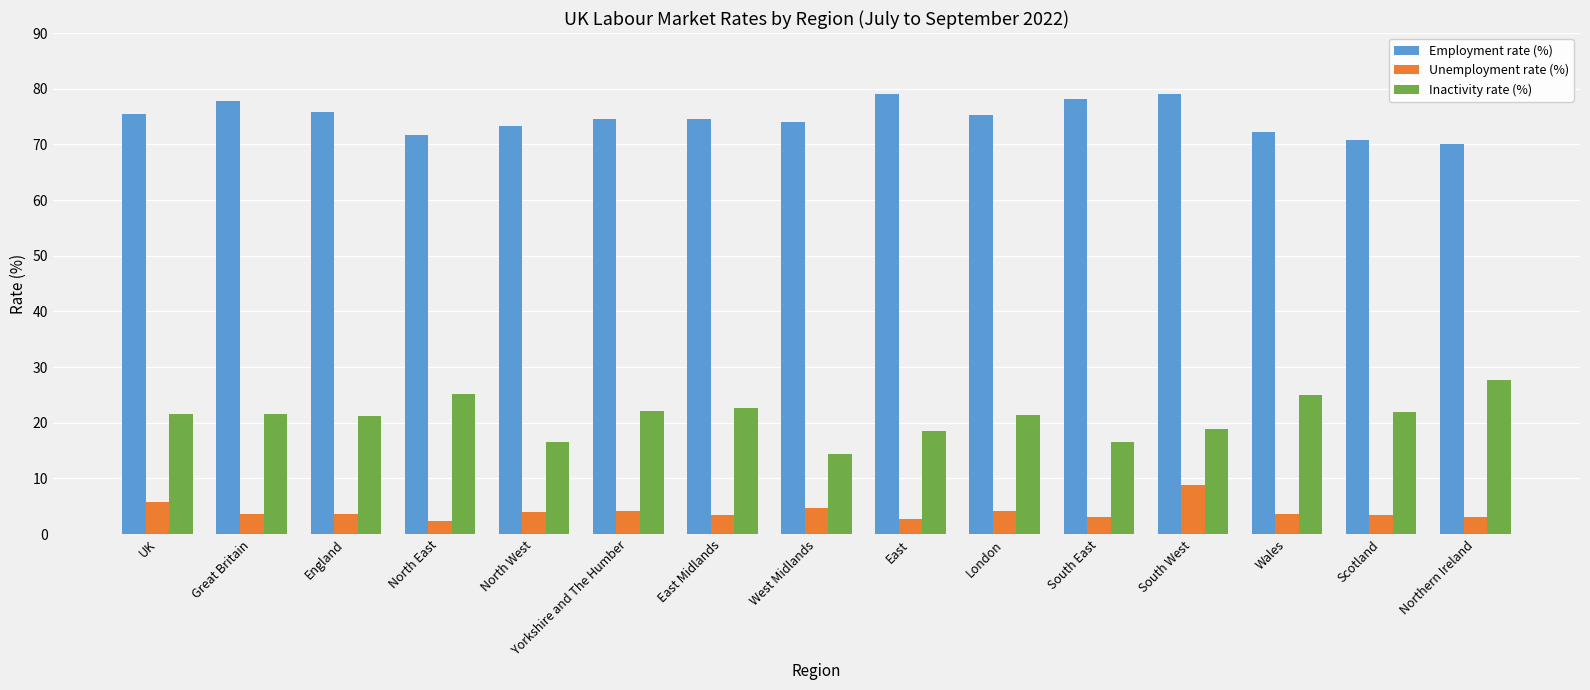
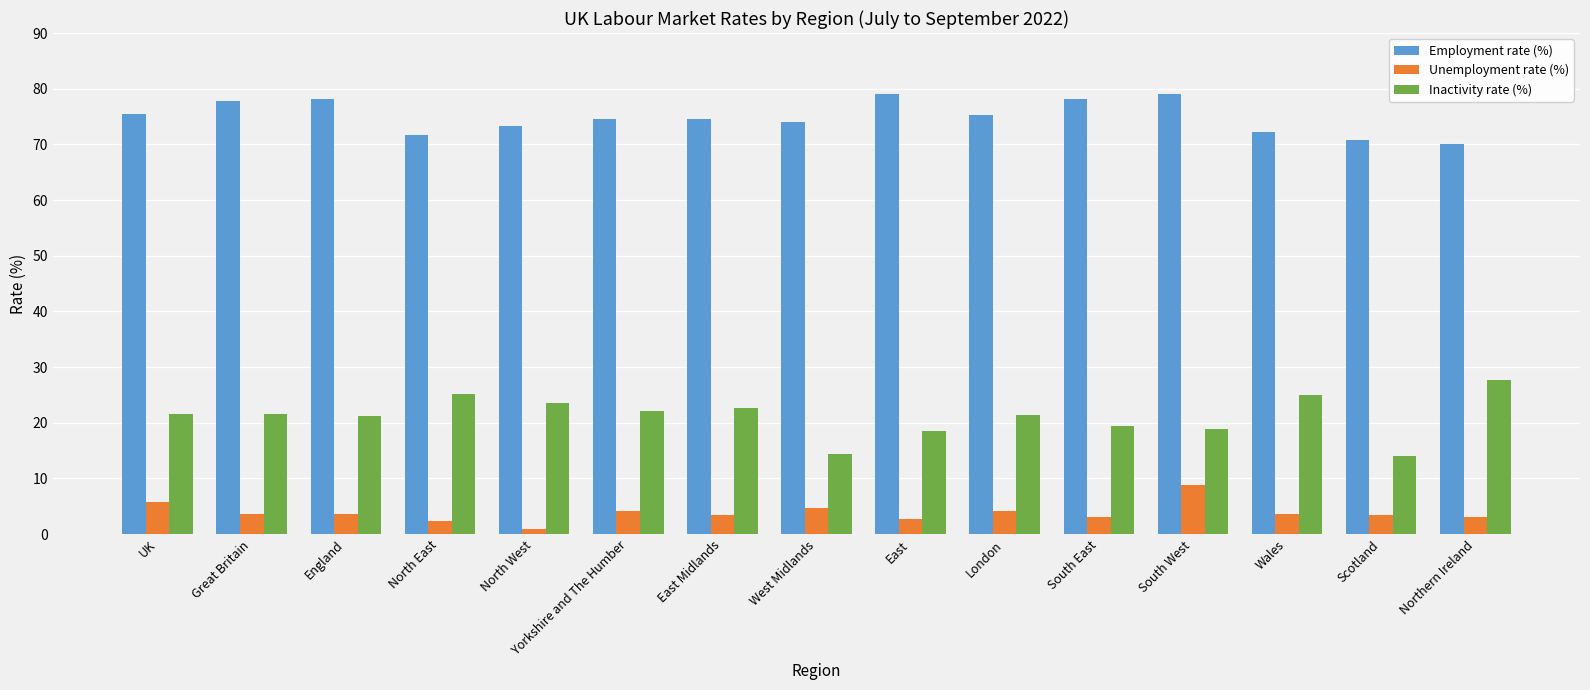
  {
    "Employment rate (%)": {
      "UK": 76,
      "Great Britain": 78,
-     "England": 76,
+     "England": 78,
      "North East": 72,
      "North West": 73,
      "Yorkshire and The Humber": 75,
      "East Midlands": 75,
      "West Midlands": 74,
      "East": 79,
      "London": 75,
      "South East": 78,
      "South West": 79,
      "Wales": 72,
      "Scotland": 71,
      "Northern Ireland": 70
    },
    "Unemployment rate (%)": {
      "UK": 6,
      "Great Britain": 4,
      "England": 4,
      "North East": 2,
-     "North West": 4,
+     "North West": 1,
      "Yorkshire and The Humber": 4,
      "East Midlands": 4,
      "West Midlands": 5,
      "East": 3,
      "London": 4,
      "South East": 3,
      "South West": 9,
      "Wales": 4,
      "Scotland": 4,
      "Northern Ireland": 3
    },
    "Inactivity rate (%)": {
      "UK": 22,
      "Great Britain": 22,
      "England": 21,
      "North East": 25,
-     "North West": 17,
+     "North West": 24,
      "Yorkshire and The Humber": 22,
      "East Midlands": 23,
      "West Midlands": 14,
      "East": 19,
      "London": 21,
-     "South East": 17,
+     "South East": 19,
      "South West": 19,
      "Wales": 25,
-     "Scotland": 22,
+     "Scotland": 14,
      "Northern Ireland": 28
    }
  }
